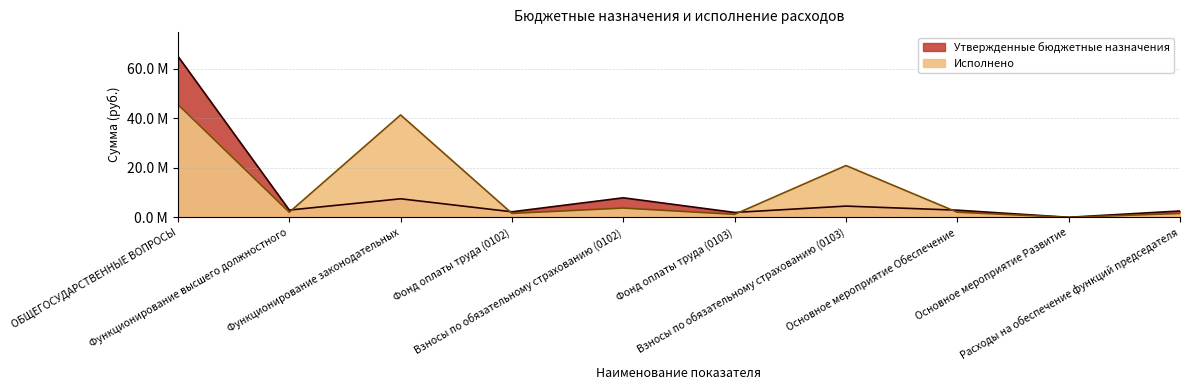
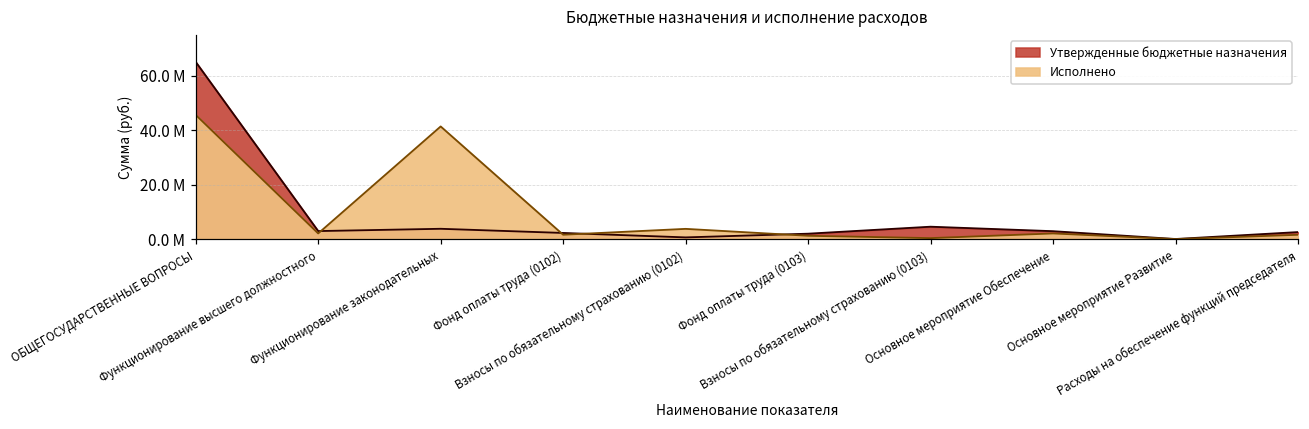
  {
    "Утвержденные бюджетные назначения": {
      "ОБЩЕГОСУДАРСТВЕННЫЕ ВОПРОСЫ": 65000000,
-     "Функционирование законодательных": 8000000,
-     "Взносы по обязательному страхованию (0102)": 8000000,
+     "Функционирование законодательных": 4000000,
+     "Взносы по обязательному страхованию (0102)": 1000000,
      "Взносы по обязательному страхованию (0103)": 5000000
    },
    "Исполнено": {
      "ОБЩЕГОСУДАРСТВЕННЫЕ ВОПРОСЫ": 46000000,
      "Функционирование законодательных": 41000000,
      "Взносы по обязательному страхованию (0102)": 4000000,
-     "Взносы по обязательному страхованию (0103)": 21000000
+     "Взносы по обязательному страхованию (0103)": 0
    }
  }
